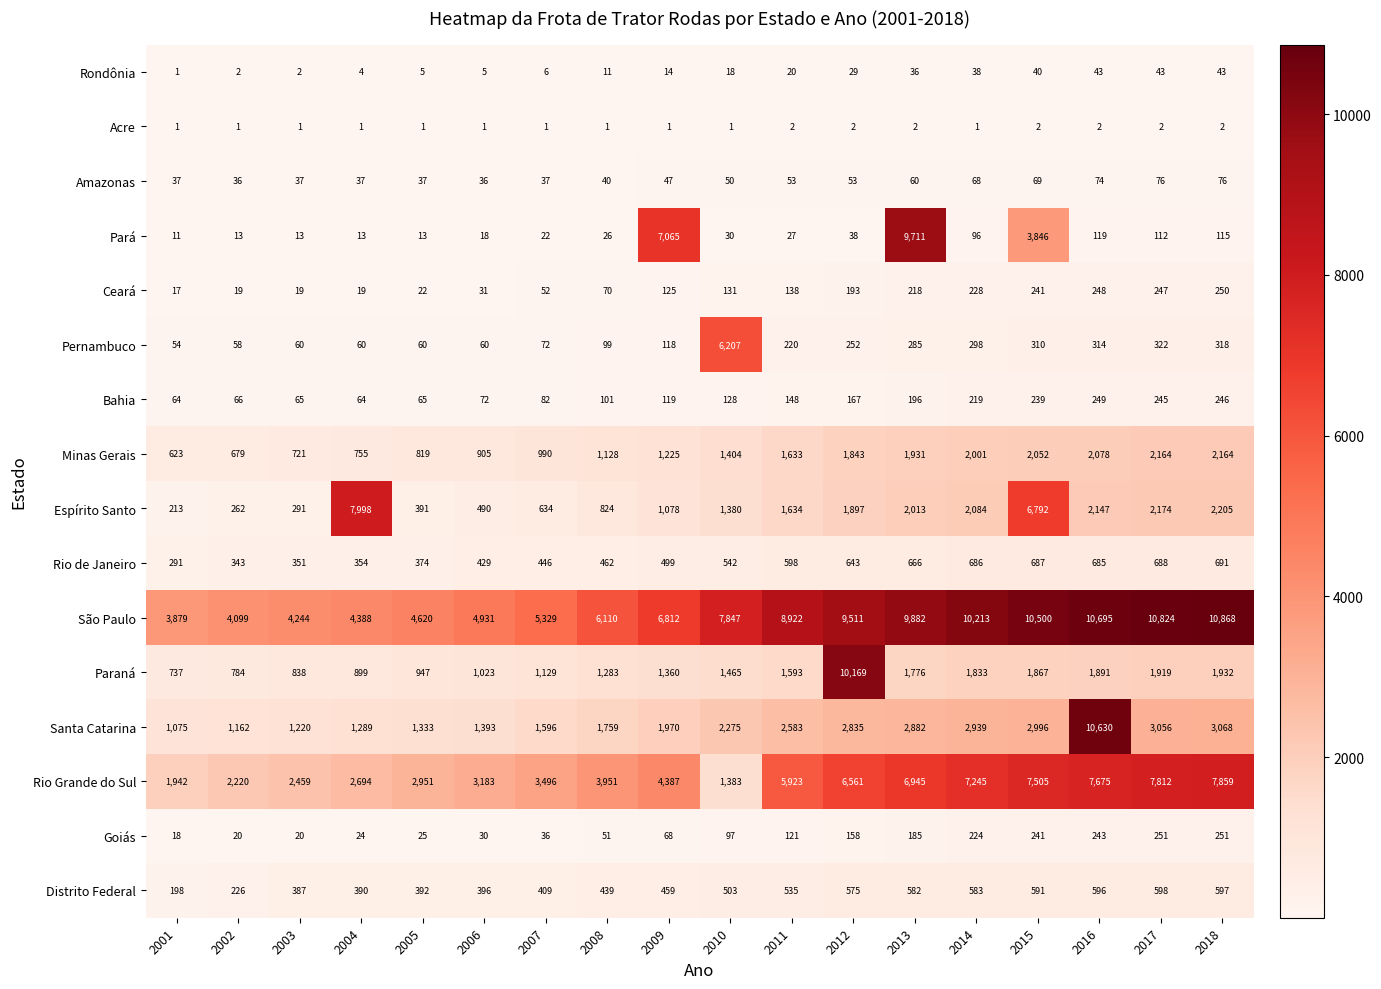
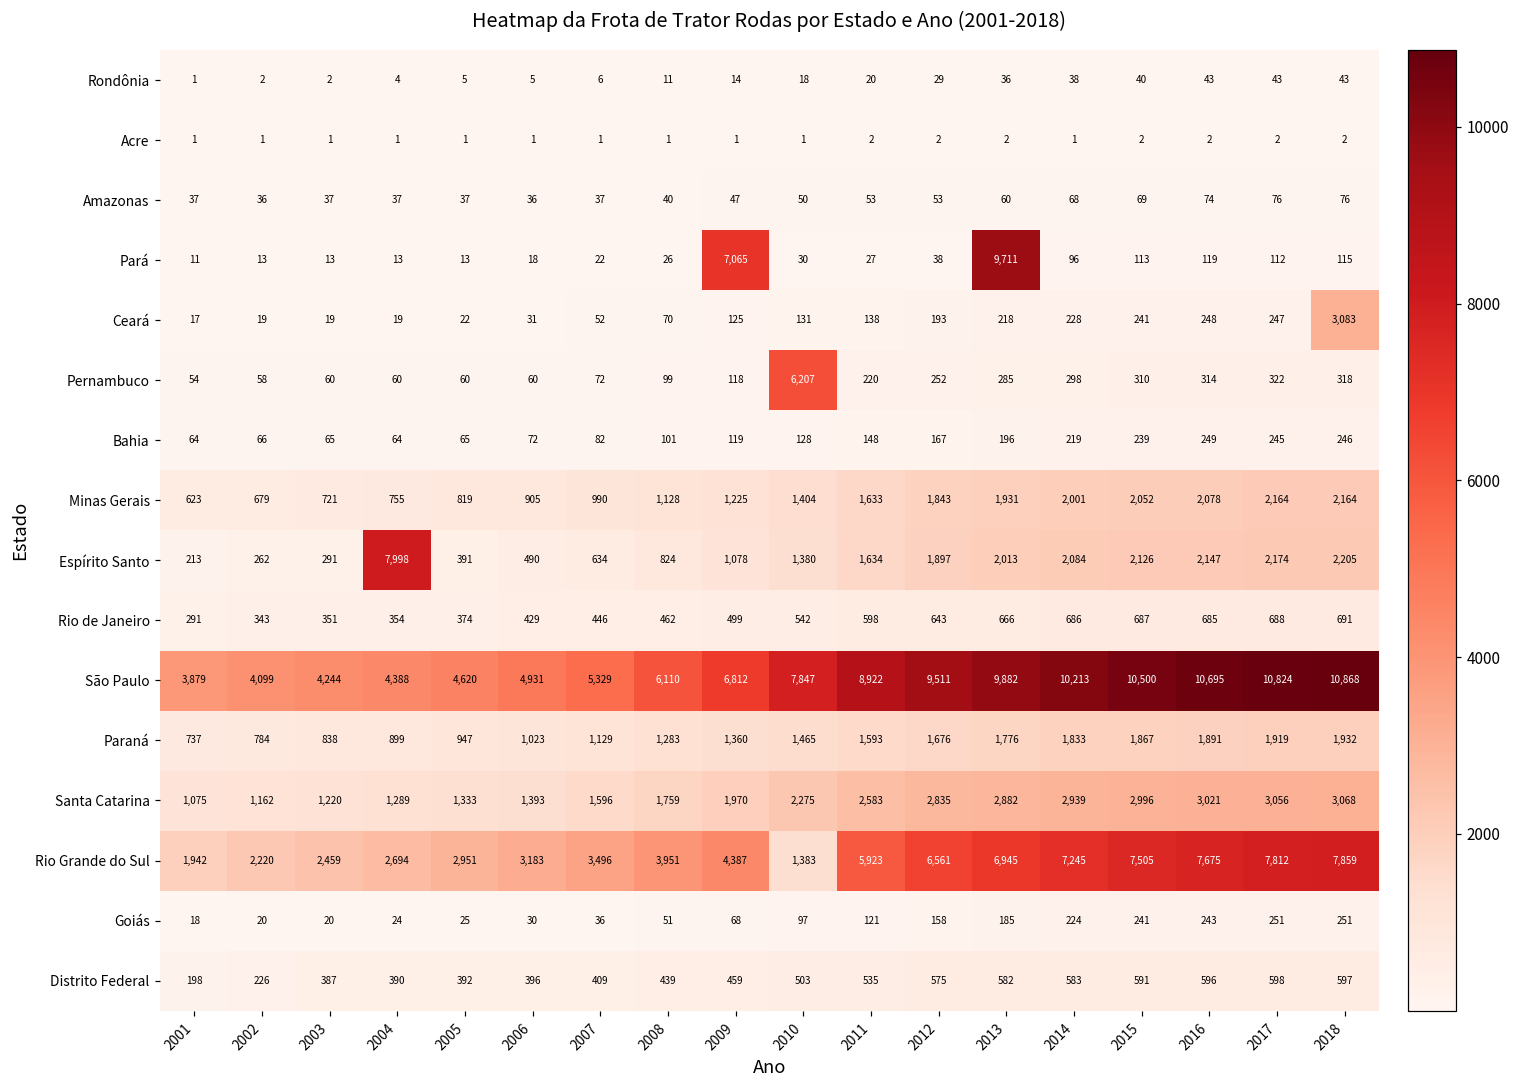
  {
    "Pará": {
      "2001": "11",
      "2002": "13",
      "2003": "13",
      "2004": "13",
      "2005": "13",
      "2006": "18",
      "2007": "22",
      "2008": "26",
      "2009": "7,065",
      "2010": "30",
      "2011": "27",
      "2012": "38",
      "2013": "9,711",
      "2014": "96",
-     "2015": "3,846",
+     "2015": "113",
      "2016": "119",
      "2017": "112",
      "2018": "115"
    },
    "Ceará": {
      "2001": "17",
      "2002": "19",
      "2003": "19",
      "2004": "19",
      "2005": "22",
      "2006": "31",
      "2007": "52",
      "2008": "70",
      "2009": "125",
      "2010": "131",
      "2011": "138",
      "2012": "193",
      "2013": "218",
      "2014": "228",
      "2015": "241",
      "2016": "248",
      "2017": "247",
-     "2018": "250"
+     "2018": "3,083"
    },
    "Espírito Santo": {
      "2001": "213",
      "2002": "262",
      "2003": "291",
      "2004": "7,998",
      "2005": "391",
      "2006": "490",
      "2007": "634",
      "2008": "824",
      "2009": "1,078",
      "2010": "1,380",
      "2011": "1,634",
      "2012": "1,897",
      "2013": "2,013",
      "2014": "2,084",
-     "2015": "6,792",
+     "2015": "2,126",
      "2016": "2,147",
      "2017": "2,174",
      "2018": "2,205"
    },
    "Paraná": {
      "2001": "737",
      "2002": "784",
      "2003": "838",
      "2004": "899",
      "2005": "947",
      "2006": "1,023",
      "2007": "1,129",
      "2008": "1,283",
      "2009": "1,360",
      "2010": "1,465",
      "2011": "1,593",
-     "2012": "10,169",
+     "2012": "1,676",
      "2013": "1,776",
      "2014": "1,833",
      "2015": "1,867",
      "2016": "1,891",
      "2017": "1,919",
      "2018": "1,932"
    },
    "Santa Catarina": {
      "2001": "1,075",
      "2002": "1,162",
      "2003": "1,220",
      "2004": "1,289",
      "2005": "1,333",
      "2006": "1,393",
      "2007": "1,596",
      "2008": "1,759",
      "2009": "1,970",
      "2010": "2,275",
      "2011": "2,583",
      "2012": "2,835",
      "2013": "2,882",
      "2014": "2,939",
      "2015": "2,996",
-     "2016": "10,630",
+     "2016": "3,021",
      "2017": "3,056",
      "2018": "3,068"
    }
  }
